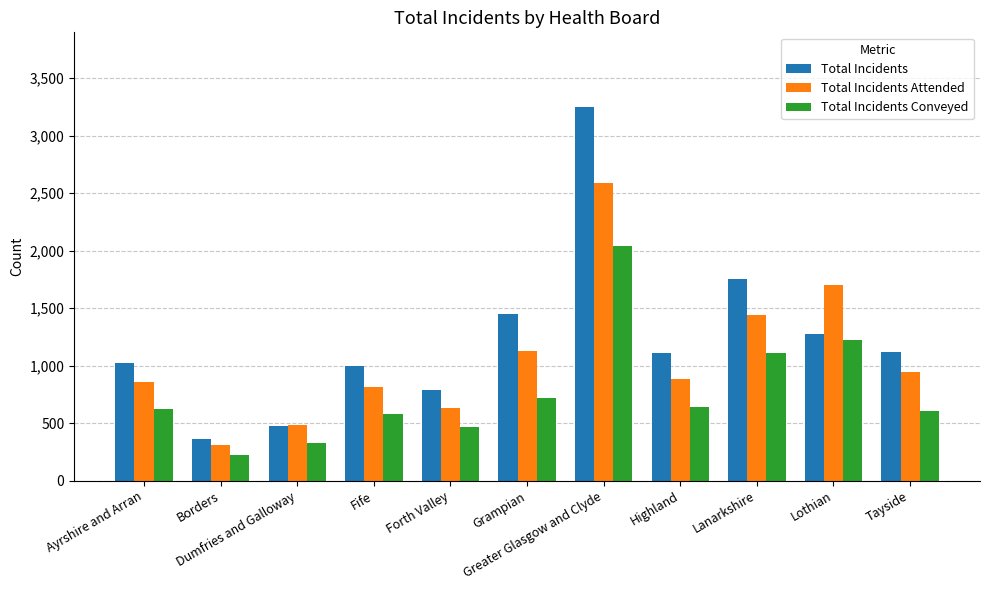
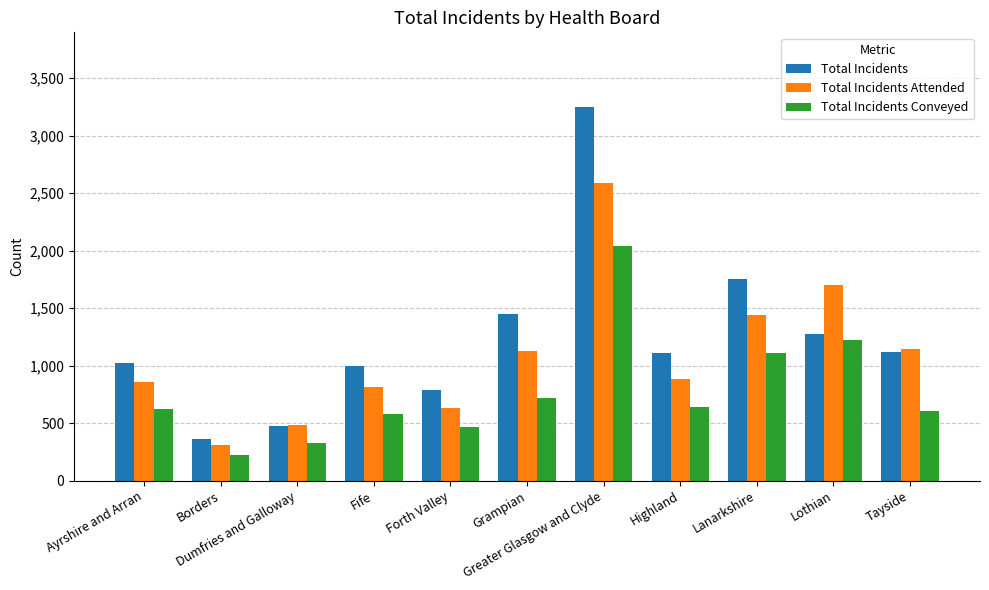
  {
    "Total Incidents": {
      "Ayrshire and Arran": "1,030",
      "Borders": "360",
      "Dumfries and Galloway": "470",
      "Fife": "990",
      "Forth Valley": "790",
      "Grampian": "1,450",
      "Greater Glasgow and Clyde": "3,250",
      "Highland": "1,110",
      "Lanarkshire": "1,750",
      "Lothian": "1,280",
      "Tayside": "1,120"
    },
    "Total Incidents Attended": {
      "Ayrshire and Arran": "860",
      "Borders": "310",
      "Dumfries and Galloway": "480",
      "Fife": "810",
      "Forth Valley": "630",
      "Grampian": "1,130",
      "Greater Glasgow and Clyde": "2,590",
      "Highland": "880",
      "Lanarkshire": "1,440",
      "Lothian": "1,700",
-     "Tayside": "950"
+     "Tayside": "1,150"
    },
    "Total Incidents Conveyed": {
      "Ayrshire and Arran": "620",
      "Borders": "220",
      "Dumfries and Galloway": "330",
      "Fife": "580",
      "Forth Valley": "470",
      "Grampian": "720",
      "Greater Glasgow and Clyde": "2,040",
      "Highland": "640",
      "Lanarkshire": "1,110",
      "Lothian": "1,220",
      "Tayside": "610"
    }
  }
